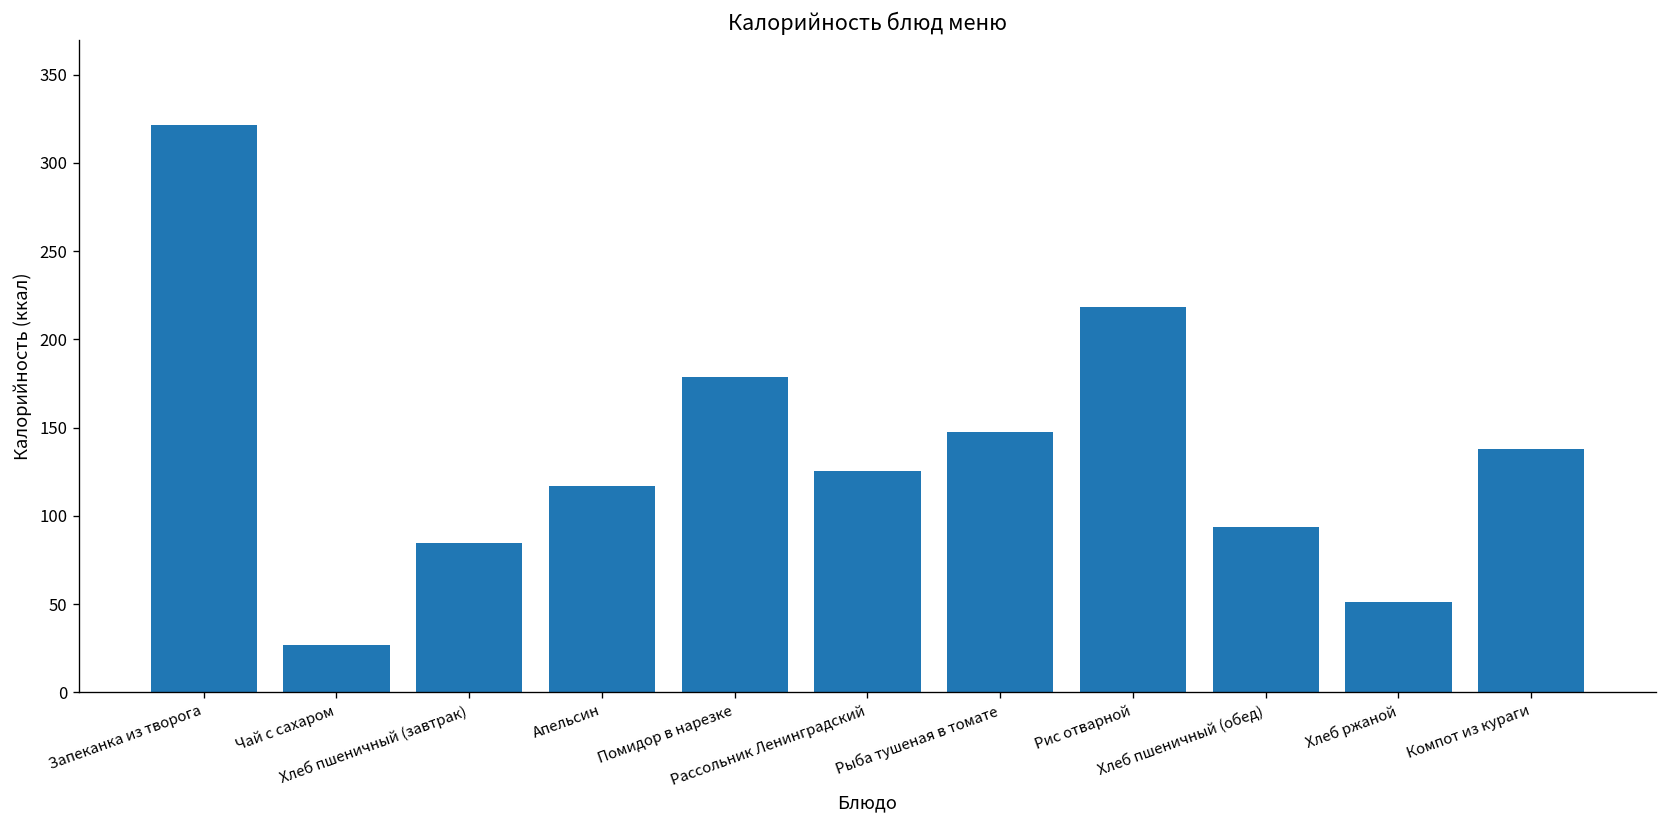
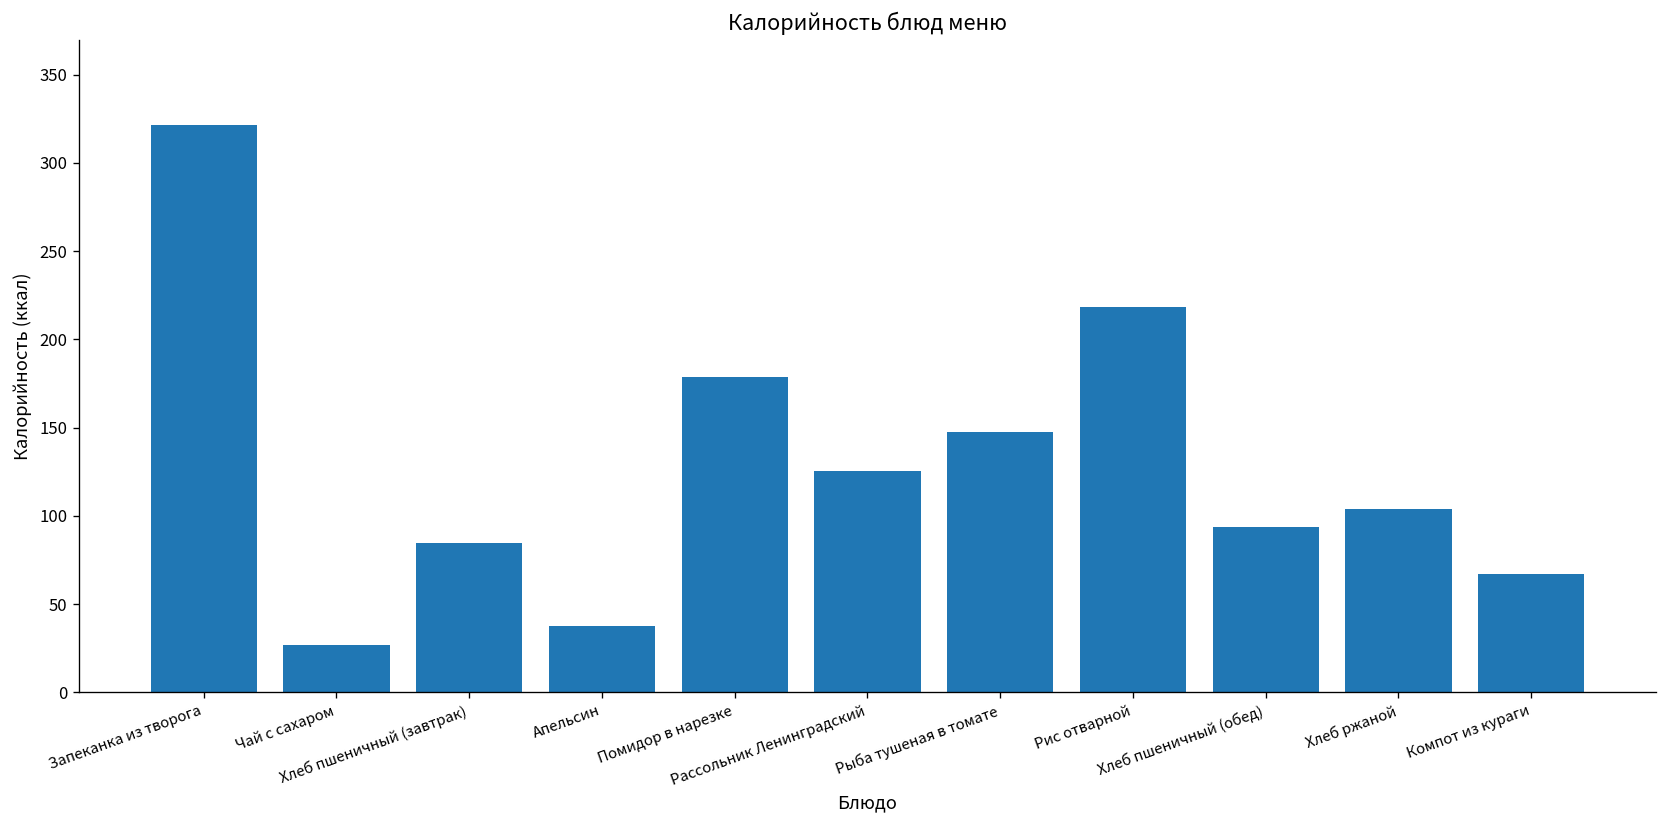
  {
    "Запеканка из творога": 321,
    "Чай с сахаром": 27,
    "Хлеб пшеничный (завтрак)": 85,
-   "Апельсин": 117,
+   "Апельсин": 38,
    "Помидор в нарезке": 179,
    "Рассольник Ленинградский": 126,
    "Рыба тушеная в томате": 147,
    "Рис отварной": 219,
    "Хлеб пшеничный (обед)": 94,
-   "Хлеб ржаной": 51,
-   "Компот из кураги": 138
+   "Хлеб ржаной": 104,
+   "Компот из кураги": 67
  }
